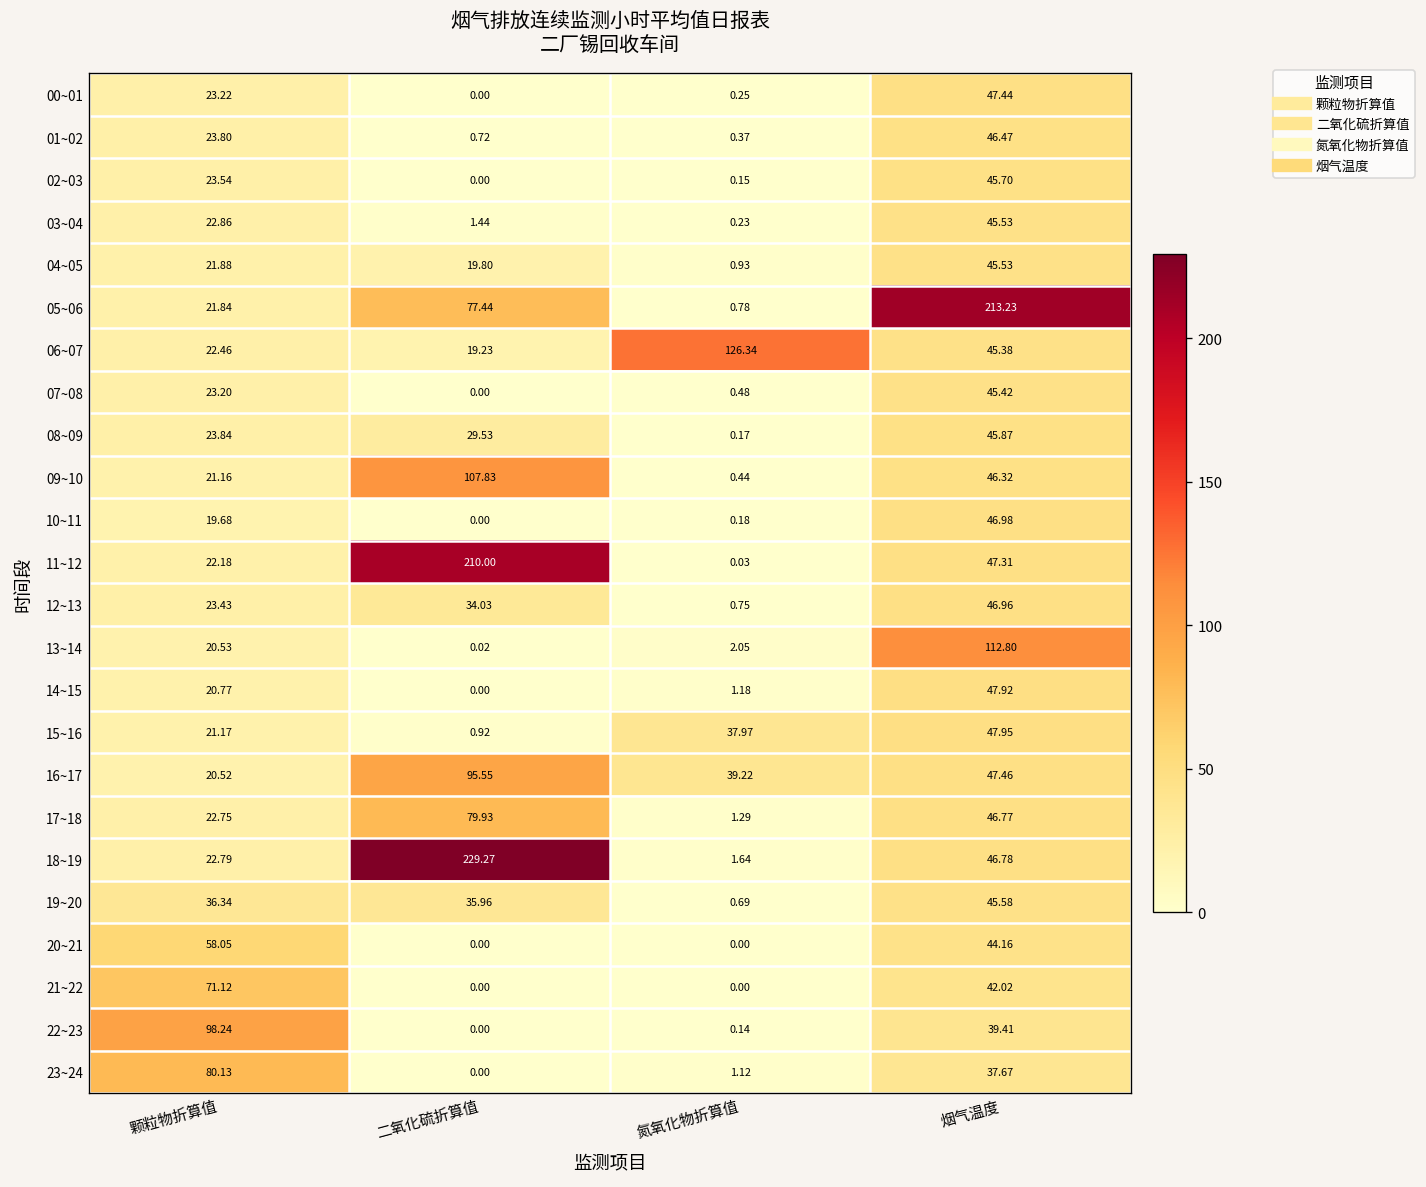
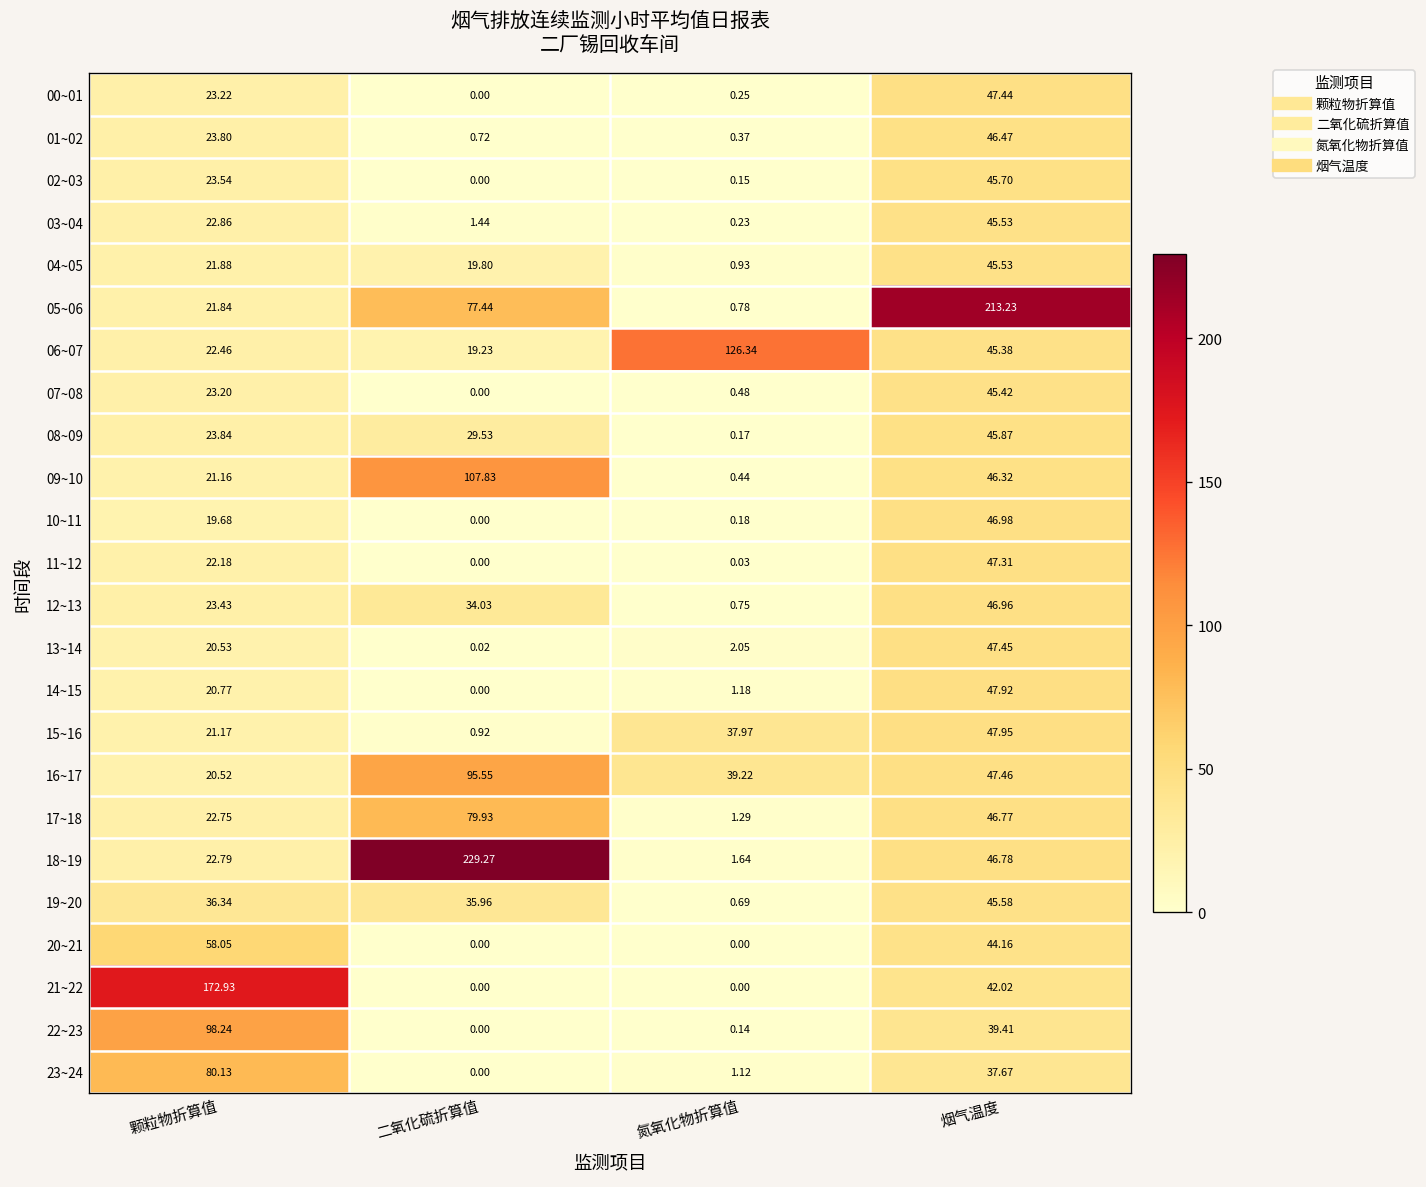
  {
    "00~01": {
      "颗粒物折算值": 23.22,
      "二氧化硫折算值": 0.00,
      "氮氧化物折算值": 0.25,
      "烟气温度": 47.44
    },
    "01~02": {
      "颗粒物折算值": 23.80,
      "二氧化硫折算值": 0.72,
      "氮氧化物折算值": 0.37,
      "烟气温度": 46.47
    },
    "02~03": {
      "颗粒物折算值": 23.54,
      "二氧化硫折算值": 0.00,
      "氮氧化物折算值": 0.15,
      "烟气温度": 45.70
    },
    "03~04": {
      "颗粒物折算值": 22.86,
      "二氧化硫折算值": 1.44,
      "氮氧化物折算值": 0.23,
      "烟气温度": 45.53
    },
    "04~05": {
      "颗粒物折算值": 21.88,
      "二氧化硫折算值": 19.80,
      "氮氧化物折算值": 0.93,
      "烟气温度": 45.53
    },
    "05~06": {
      "颗粒物折算值": 21.84,
      "二氧化硫折算值": 77.44,
      "氮氧化物折算值": 0.78,
      "烟气温度": 213.23
    },
    "06~07": {
      "颗粒物折算值": 22.46,
      "二氧化硫折算值": 19.23,
      "氮氧化物折算值": 126.34,
      "烟气温度": 45.38
    },
    "07~08": {
      "颗粒物折算值": 23.20,
      "二氧化硫折算值": 0.00,
      "氮氧化物折算值": 0.48,
      "烟气温度": 45.42
    },
    "08~09": {
      "颗粒物折算值": 23.84,
      "二氧化硫折算值": 29.53,
      "氮氧化物折算值": 0.17,
      "烟气温度": 45.87
    },
    "09~10": {
      "颗粒物折算值": 21.16,
      "二氧化硫折算值": 107.83,
      "氮氧化物折算值": 0.44,
      "烟气温度": 46.32
    },
    "10~11": {
      "颗粒物折算值": 19.68,
      "二氧化硫折算值": 0.00,
      "氮氧化物折算值": 0.18,
      "烟气温度": 46.98
    },
    "11~12": {
      "颗粒物折算值": 22.18,
-     "二氧化硫折算值": 210.00,
+     "二氧化硫折算值": 0.00,
      "氮氧化物折算值": 0.03,
      "烟气温度": 47.31
    },
    "12~13": {
      "颗粒物折算值": 23.43,
      "二氧化硫折算值": 34.03,
      "氮氧化物折算值": 0.75,
      "烟气温度": 46.96
    },
    "13~14": {
      "颗粒物折算值": 20.53,
      "二氧化硫折算值": 0.02,
      "氮氧化物折算值": 2.05,
-     "烟气温度": 112.80
+     "烟气温度": 47.45
    },
    "14~15": {
      "颗粒物折算值": 20.77,
      "二氧化硫折算值": 0.00,
      "氮氧化物折算值": 1.18,
      "烟气温度": 47.92
    },
    "15~16": {
      "颗粒物折算值": 21.17,
      "二氧化硫折算值": 0.92,
      "氮氧化物折算值": 37.97,
      "烟气温度": 47.95
    },
    "16~17": {
      "颗粒物折算值": 20.52,
      "二氧化硫折算值": 95.55,
      "氮氧化物折算值": 39.22,
      "烟气温度": 47.46
    },
    "17~18": {
      "颗粒物折算值": 22.75,
      "二氧化硫折算值": 79.93,
      "氮氧化物折算值": 1.29,
      "烟气温度": 46.77
    },
    "18~19": {
      "颗粒物折算值": 22.79,
      "二氧化硫折算值": 229.27,
      "氮氧化物折算值": 1.64,
      "烟气温度": 46.78
    },
    "19~20": {
      "颗粒物折算值": 36.34,
      "二氧化硫折算值": 35.96,
      "氮氧化物折算值": 0.69,
      "烟气温度": 45.58
    },
    "20~21": {
      "颗粒物折算值": 58.05,
      "二氧化硫折算值": 0.00,
      "氮氧化物折算值": 0.00,
      "烟气温度": 44.16
    },
    "21~22": {
-     "颗粒物折算值": 71.12,
+     "颗粒物折算值": 172.93,
      "二氧化硫折算值": 0.00,
      "氮氧化物折算值": 0.00,
      "烟气温度": 42.02
    },
    "22~23": {
      "颗粒物折算值": 98.24,
      "二氧化硫折算值": 0.00,
      "氮氧化物折算值": 0.14,
      "烟气温度": 39.41
    },
    "23~24": {
      "颗粒物折算值": 80.13,
      "二氧化硫折算值": 0.00,
      "氮氧化物折算值": 1.12,
      "烟气温度": 37.67
    }
  }
